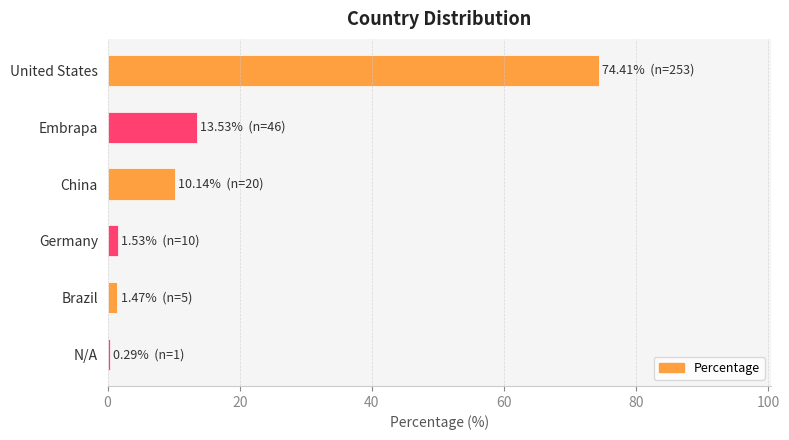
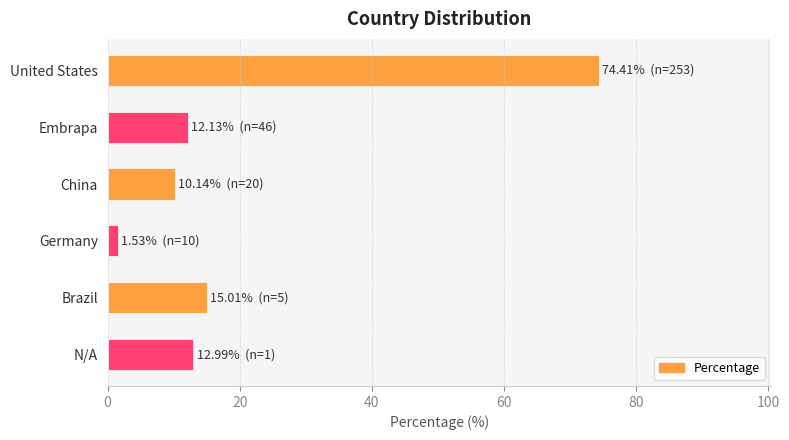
  {
    "United States": "74.41%",
-   "Embrapa": "13.53%",
+   "Embrapa": "12.13%",
    "China": "10.14%",
    "Germany": "1.53%",
-   "Brazil": "1.47%",
-   "N/A": "0.29%"
+   "Brazil": "15.01%",
+   "N/A": "12.99%"
  }
